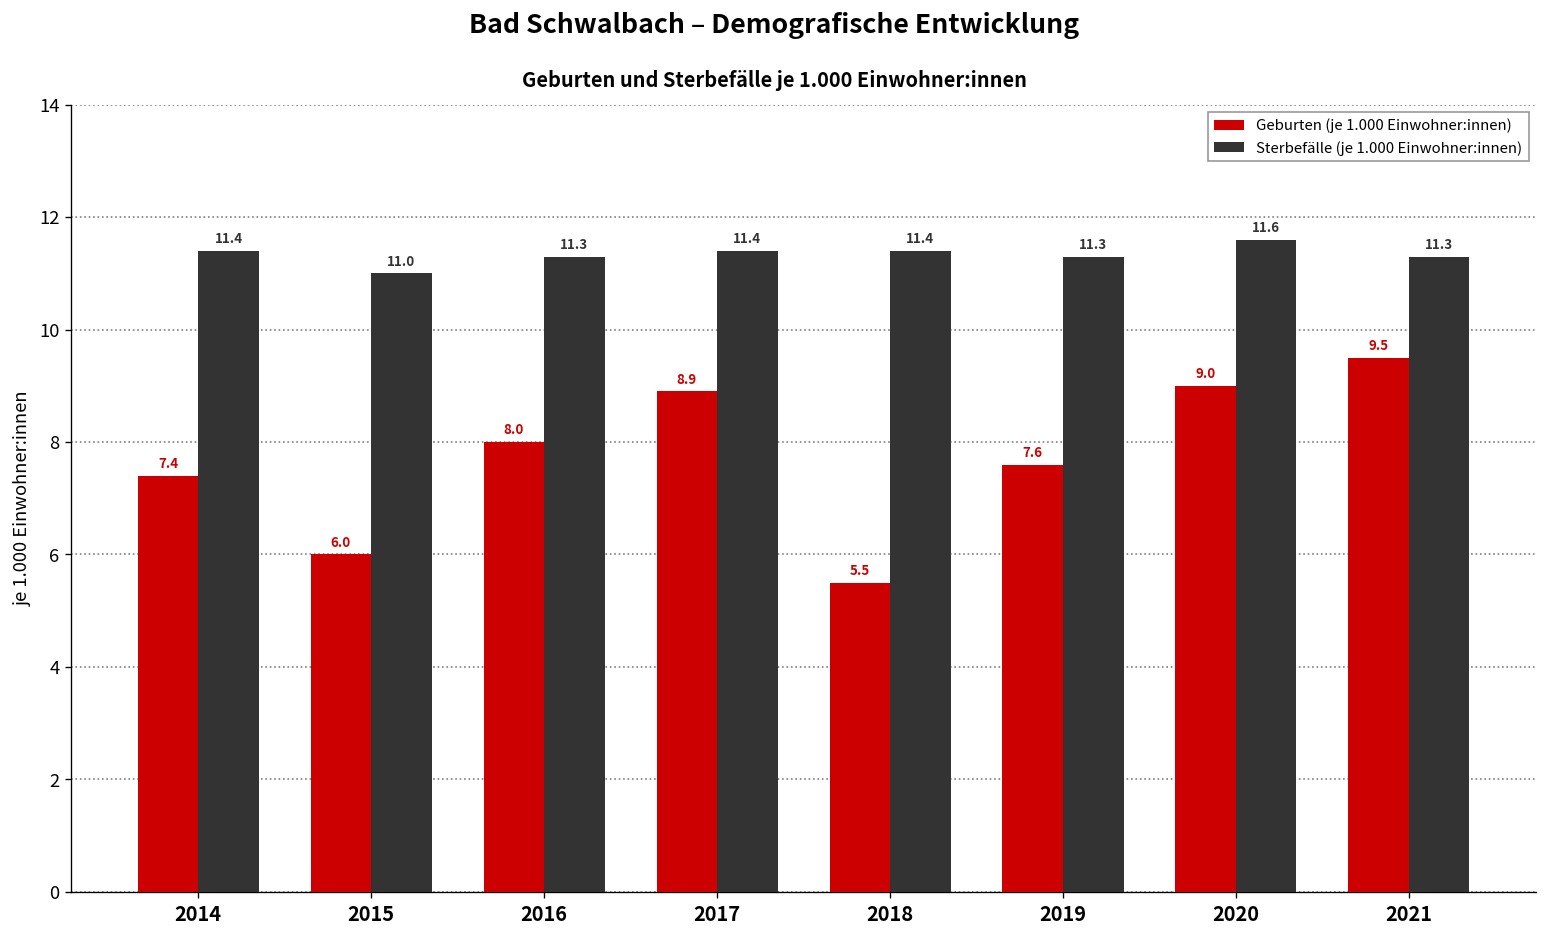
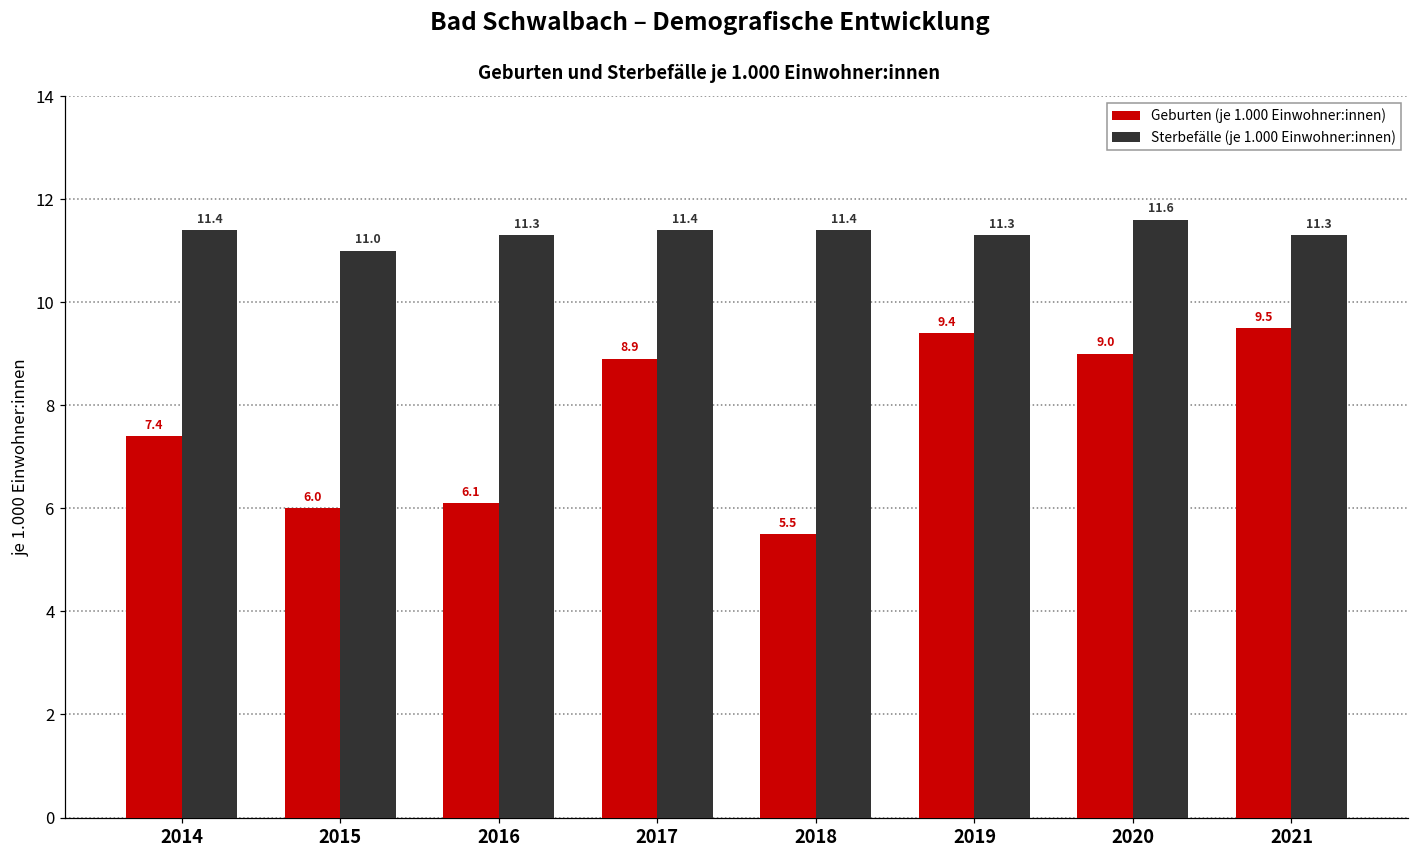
  {
    "Geburten (je 1.000 Einwohner:innen)": {
      "2014": 7.4,
      "2015": 6.0,
-     "2016": 8.0,
+     "2016": 6.1,
      "2017": 8.9,
      "2018": 5.5,
-     "2019": 7.6,
+     "2019": 9.4,
      "2020": 9.0,
      "2021": 9.5
    },
    "Sterbefälle (je 1.000 Einwohner:innen)": {
      "2014": 11.4,
      "2015": 11.0,
      "2016": 11.3,
      "2017": 11.4,
      "2018": 11.4,
      "2019": 11.3,
      "2020": 11.6,
      "2021": 11.3
    }
  }
